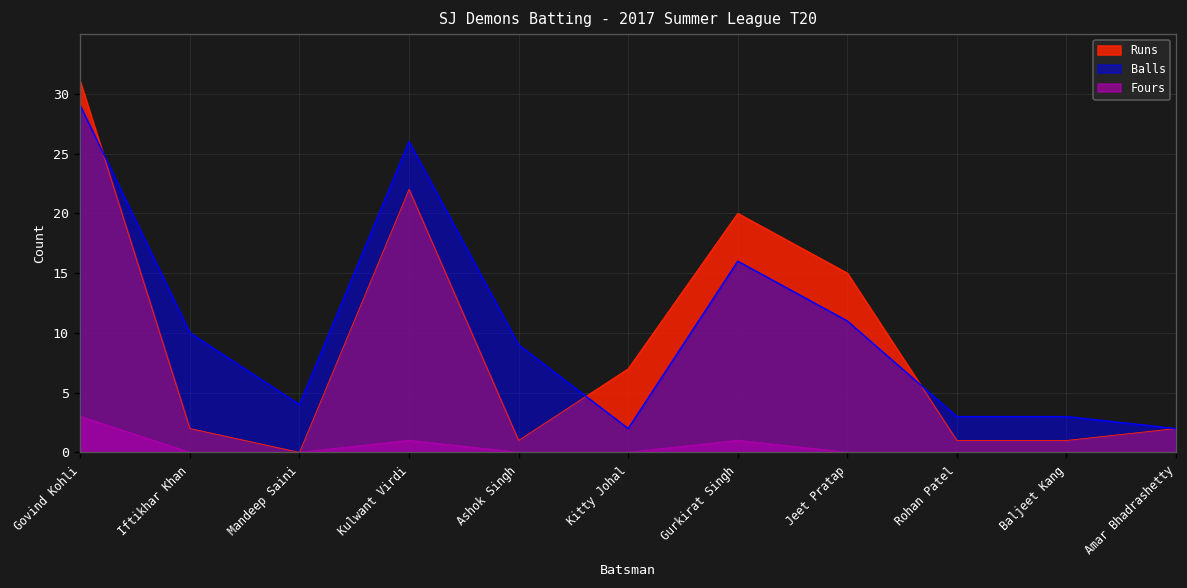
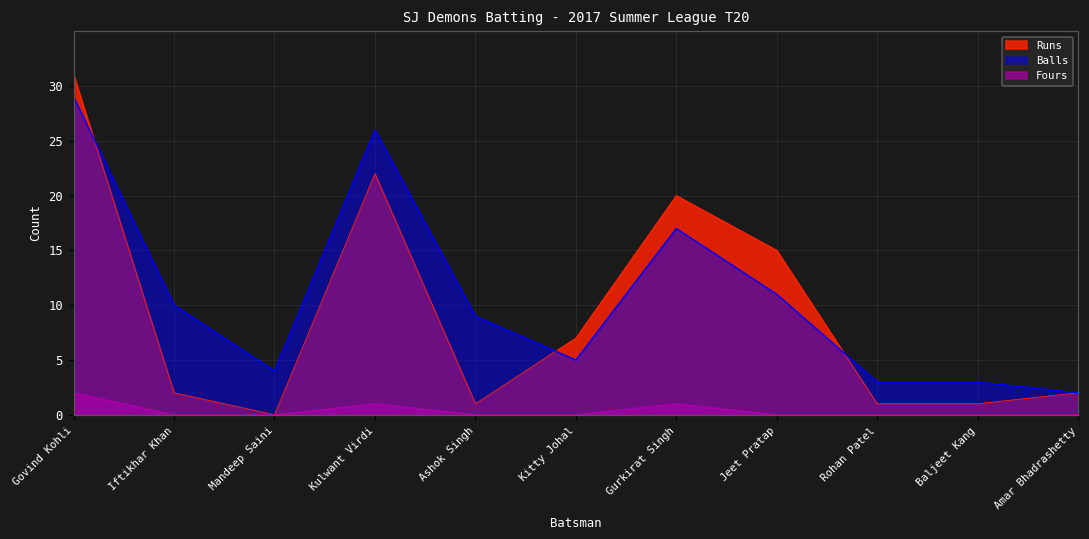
  {
    "Runs": {
      "Govind Kohli": 31,
      "Iftikhar Khan": 2,
      "Kulwant Virdi": 22,
      "Ashok Singh": 1,
      "Kitty Johal": 7,
      "Gurkirat Singh": 20,
      "Jeet Pratap": 15,
      "Rohan Patel": 1,
      "Baljeet Kang": 1
    },
    "Balls": {
      "Govind Kohli": 29,
      "Iftikhar Khan": 10,
      "Mandeep Saini": 4,
      "Kulwant Virdi": 26,
      "Ashok Singh": 9,
-     "Kitty Johal": 2,
-     "Gurkirat Singh": 16,
+     "Kitty Johal": 5,
+     "Gurkirat Singh": 17,
      "Jeet Pratap": 11,
      "Rohan Patel": 3,
      "Baljeet Kang": 3
    },
    "Fours": {
-     "Govind Kohli": 3,
+     "Govind Kohli": 2,
      "Iftikhar Khan": 0,
      "Kulwant Virdi": 1,
      "Ashok Singh": 0,
      "Kitty Johal": 0,
      "Gurkirat Singh": 1,
      "Jeet Pratap": 0,
      "Rohan Patel": 0,
      "Baljeet Kang": 0,
      "Amar Bhadrashetty": 0
    }
  }
